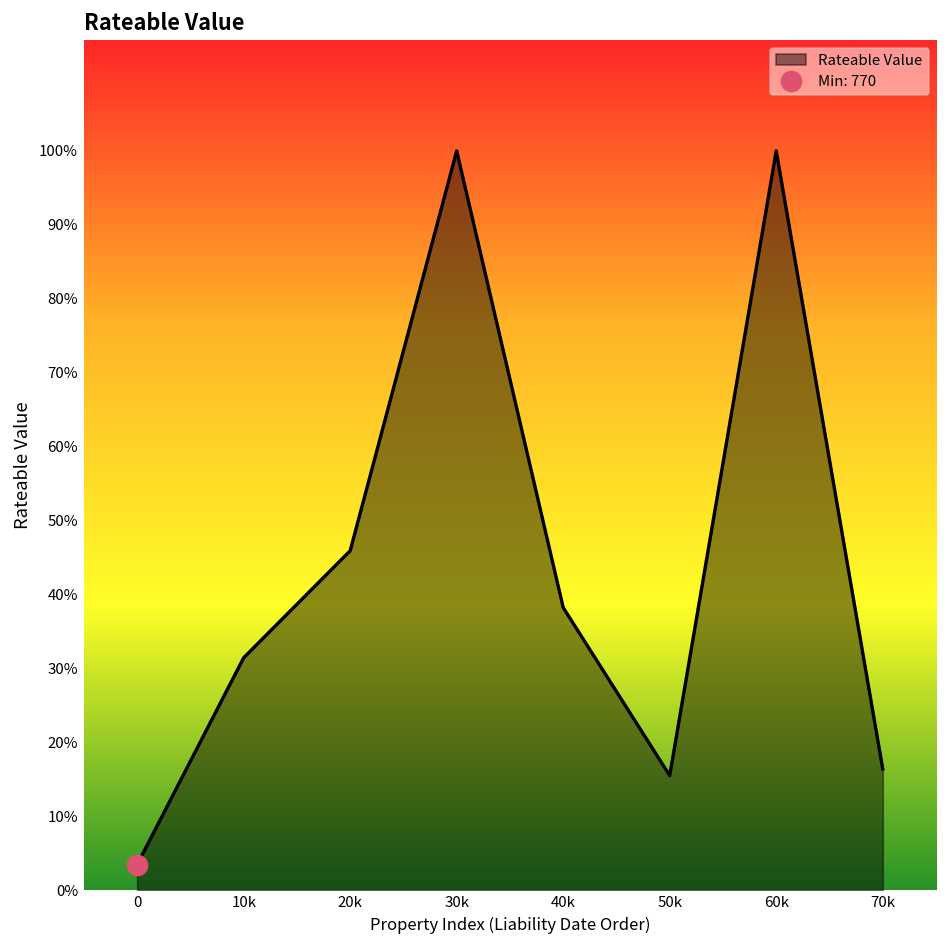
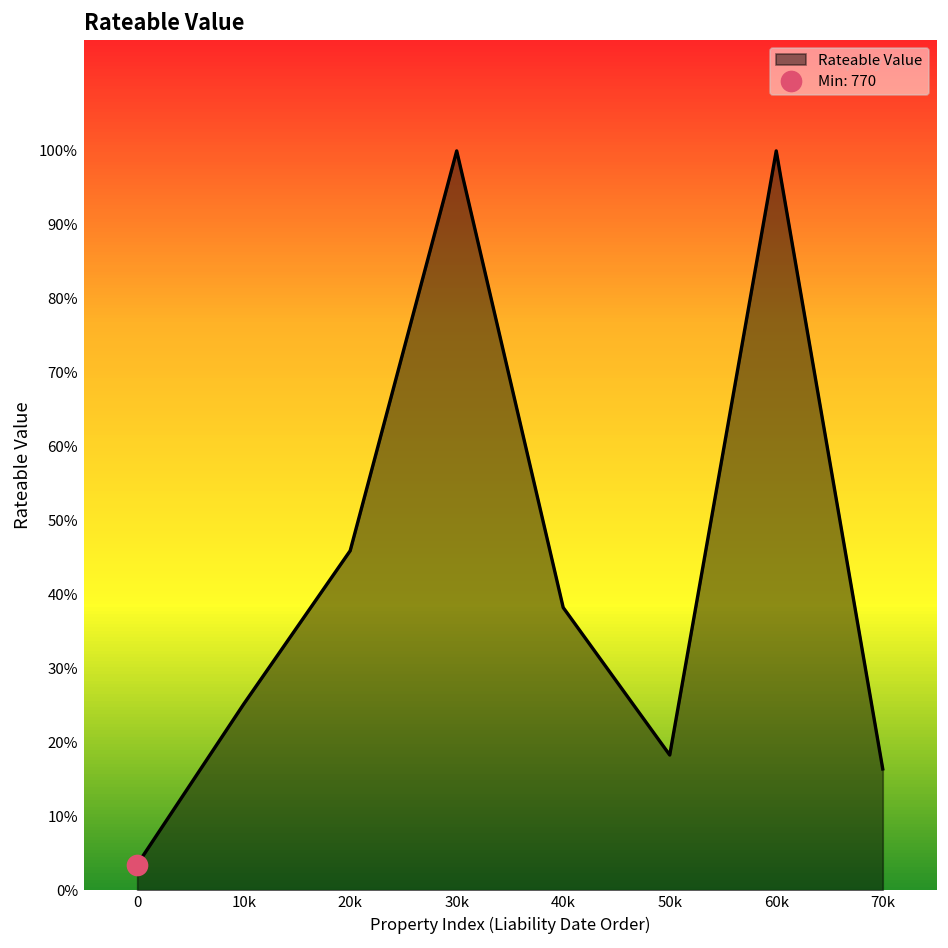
  {
    "Rateable Value": {
-     "10k": "31%",
+     "10k": "25%",
      "20k": "46%",
      "30k": "100%",
      "40k": "38%",
-     "50k": "16%",
+     "50k": "18%",
      "60k": "100%",
      "70k": "16%"
    }
  }
